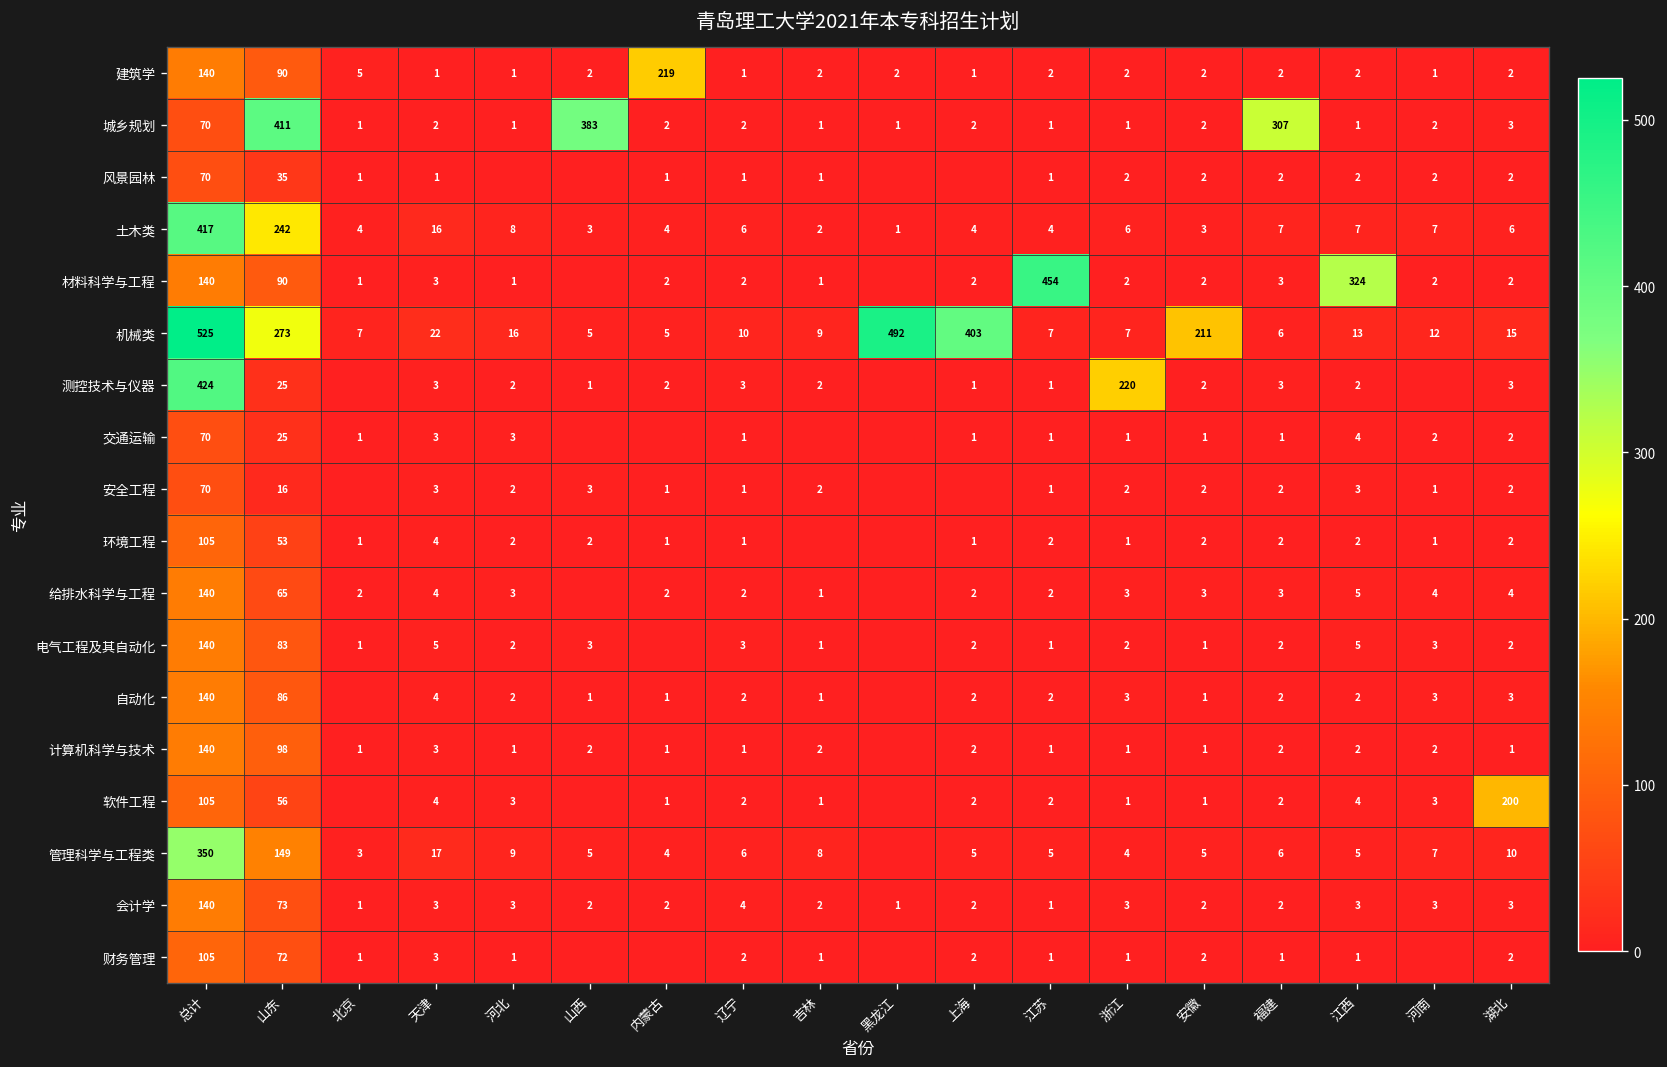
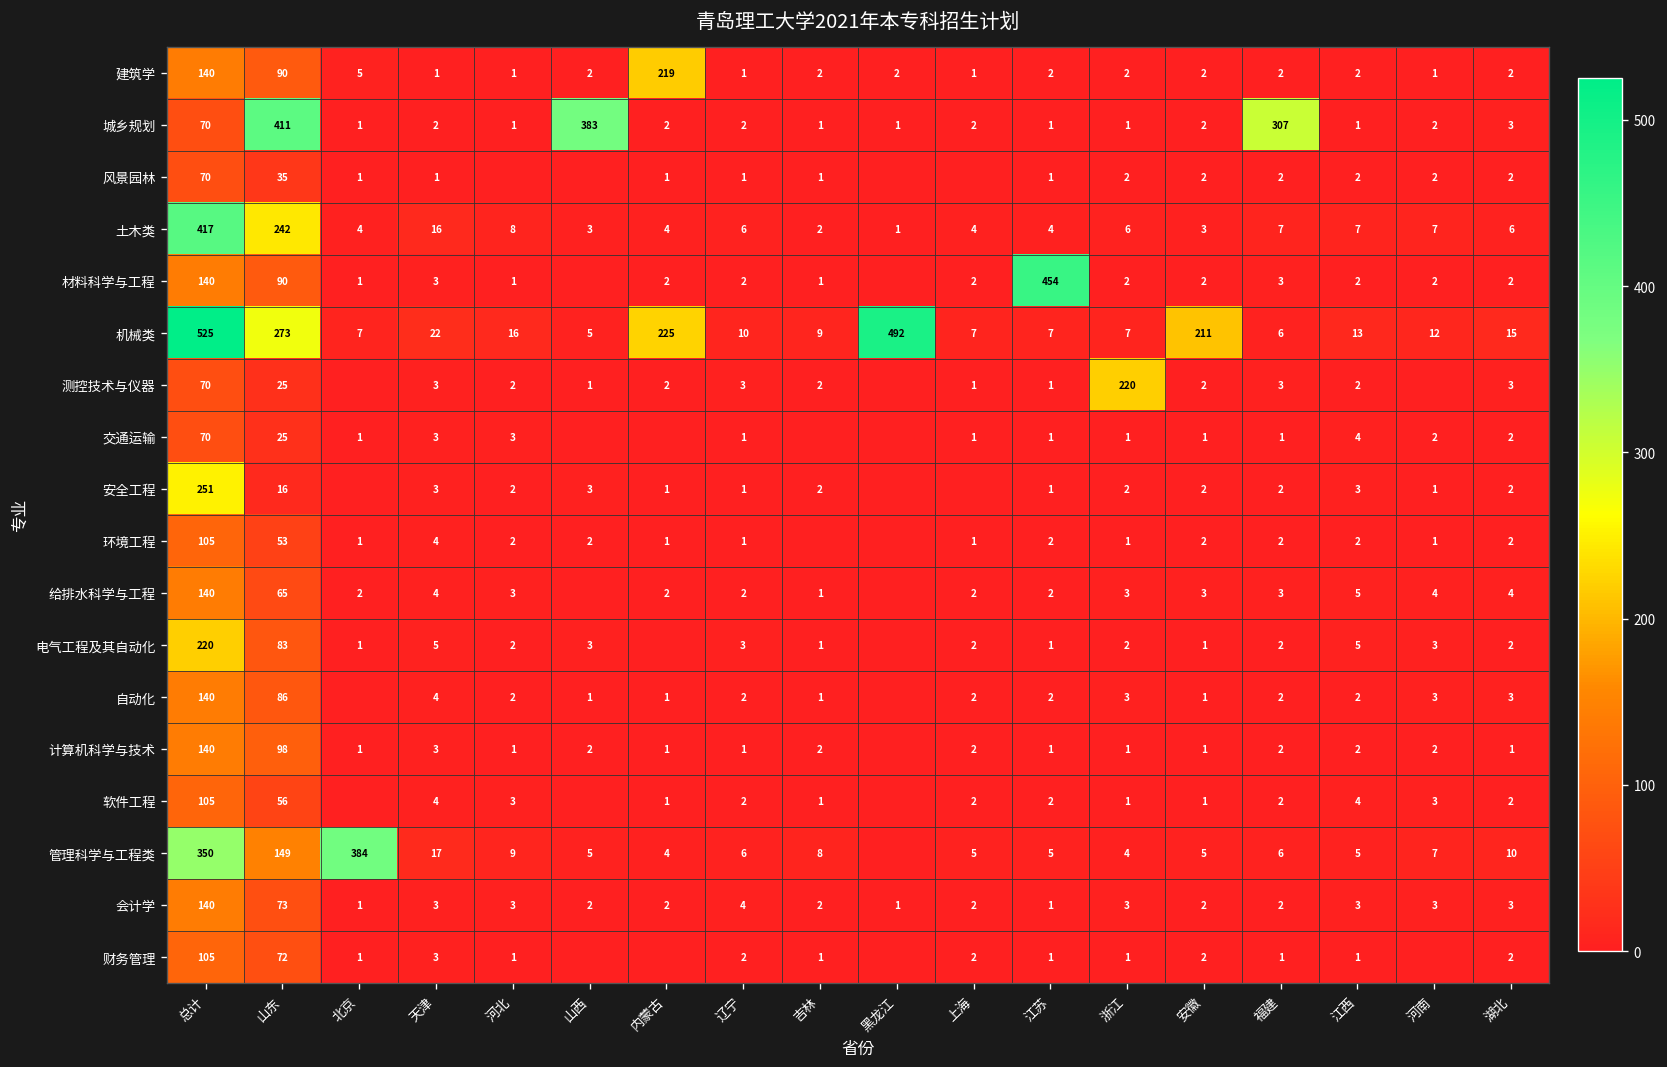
  {
    "材料科学与工程": {
      "总计": 140,
      "山东": 90,
      "北京": 1,
      "天津": 3,
      "河北": 1,
      "内蒙古": 2,
      "辽宁": 2,
      "吉林": 1,
      "上海": 2,
      "江苏": 454,
      "浙江": 2,
      "安徽": 2,
      "福建": 3,
-     "江西": 324,
+     "江西": 2,
      "河南": 2,
      "湖北": 2
    },
    "机械类": {
      "总计": 525,
      "山东": 273,
      "北京": 7,
      "天津": 22,
      "河北": 16,
      "山西": 5,
-     "内蒙古": 5,
+     "内蒙古": 225,
      "辽宁": 10,
      "吉林": 9,
      "黑龙江": 492,
-     "上海": 403,
+     "上海": 7,
      "江苏": 7,
      "浙江": 7,
      "安徽": 211,
      "福建": 6,
      "江西": 13,
      "河南": 12,
      "湖北": 15
    },
    "测控技术与仪器": {
-     "总计": 424,
+     "总计": 70,
      "山东": 25,
      "天津": 3,
      "河北": 2,
      "山西": 1,
      "内蒙古": 2,
      "辽宁": 3,
      "吉林": 2,
      "上海": 1,
      "江苏": 1,
      "浙江": 220,
      "安徽": 2,
      "福建": 3,
      "江西": 2,
      "湖北": 3
    },
    "安全工程": {
-     "总计": 70,
+     "总计": 251,
      "山东": 16,
      "天津": 3,
      "河北": 2,
      "山西": 3,
      "内蒙古": 1,
      "辽宁": 1,
      "吉林": 2,
      "江苏": 1,
      "浙江": 2,
      "安徽": 2,
      "福建": 2,
      "江西": 3,
      "河南": 1,
      "湖北": 2
    },
    "电气工程及其自动化": {
-     "总计": 140,
+     "总计": 220,
      "山东": 83,
      "北京": 1,
      "天津": 5,
      "河北": 2,
      "山西": 3,
      "辽宁": 3,
      "吉林": 1,
      "上海": 2,
      "江苏": 1,
      "浙江": 2,
      "安徽": 1,
      "福建": 2,
      "江西": 5,
      "河南": 3,
      "湖北": 2
    },
    "软件工程": {
      "总计": 105,
      "山东": 56,
      "天津": 4,
      "河北": 3,
      "内蒙古": 1,
      "辽宁": 2,
      "吉林": 1,
      "上海": 2,
      "江苏": 2,
      "浙江": 1,
      "安徽": 1,
      "福建": 2,
      "江西": 4,
      "河南": 3,
-     "湖北": 200
+     "湖北": 2
    },
    "管理科学与工程类": {
      "总计": 350,
      "山东": 149,
-     "北京": 3,
+     "北京": 384,
      "天津": 17,
      "河北": 9,
      "山西": 5,
      "内蒙古": 4,
      "辽宁": 6,
      "吉林": 8,
      "上海": 5,
      "江苏": 5,
      "浙江": 4,
      "安徽": 5,
      "福建": 6,
      "江西": 5,
      "河南": 7,
      "湖北": 10
    }
  }
